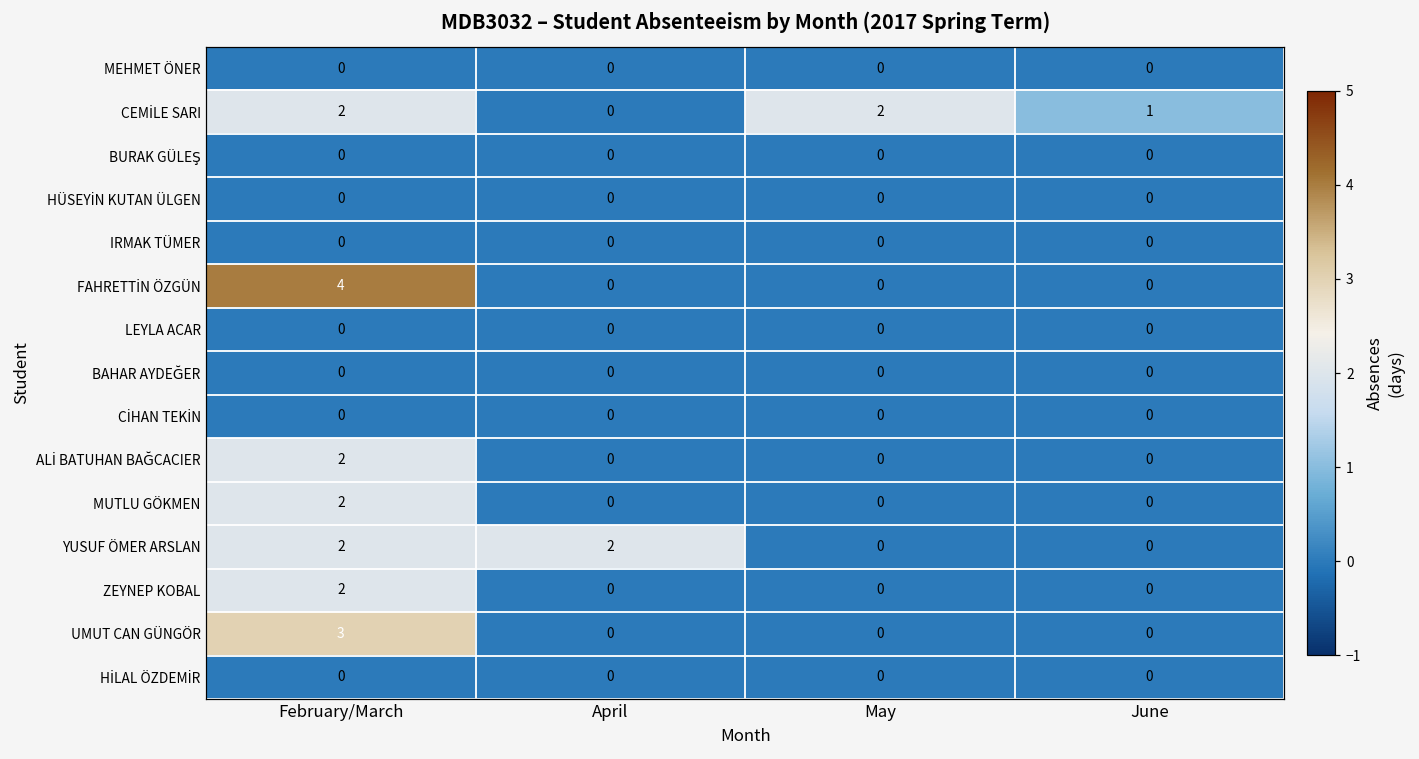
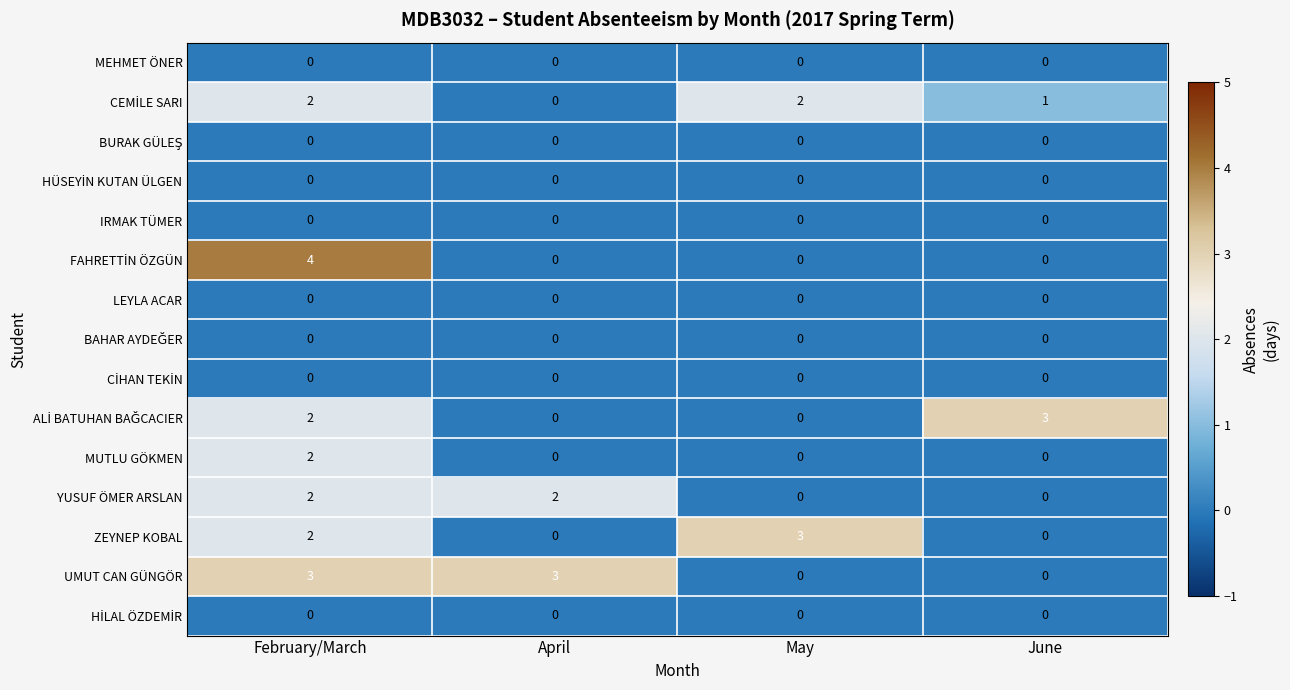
  {
    "MEHMET ÖNER": {
      "February/March": 0,
      "April": 0,
      "May": 0,
      "June": 0
    },
    "CEMİLE SARI": {
      "February/March": 2,
      "April": 0,
      "May": 2,
      "June": 1
    },
    "BURAK GÜLEŞ": {
      "February/March": 0,
      "April": 0,
      "May": 0,
      "June": 0
    },
    "HÜSEYİN KUTAN ÜLGEN": {
      "February/March": 0,
      "April": 0,
      "May": 0,
      "June": 0
    },
    "IRMAK TÜMER": {
      "February/March": 0,
      "April": 0,
      "May": 0,
      "June": 0
    },
    "FAHRETTİN ÖZGÜN": {
      "February/March": 4,
      "April": 0,
      "May": 0,
      "June": 0
    },
    "LEYLA ACAR": {
      "February/March": 0,
      "April": 0,
      "May": 0,
      "June": 0
    },
    "BAHAR AYDEĞER": {
      "February/March": 0,
      "April": 0,
      "May": 0,
      "June": 0
    },
    "CİHAN TEKİN": {
      "February/March": 0,
      "April": 0,
      "May": 0,
      "June": 0
    },
    "ALİ BATUHAN BAĞCACIER": {
      "February/March": 2,
      "April": 0,
      "May": 0,
-     "June": 0
+     "June": 3
    },
    "MUTLU GÖKMEN": {
      "February/March": 2,
      "April": 0,
      "May": 0,
      "June": 0
    },
    "YUSUF ÖMER ARSLAN": {
      "February/March": 2,
      "April": 2,
      "May": 0,
      "June": 0
    },
    "ZEYNEP KOBAL": {
      "February/March": 2,
      "April": 0,
-     "May": 0,
+     "May": 3,
      "June": 0
    },
    "UMUT CAN GÜNGÖR": {
      "February/March": 3,
-     "April": 0,
+     "April": 3,
      "May": 0,
      "June": 0
    },
    "HİLAL ÖZDEMİR": {
      "February/March": 0,
      "April": 0,
      "May": 0,
      "June": 0
    }
  }
